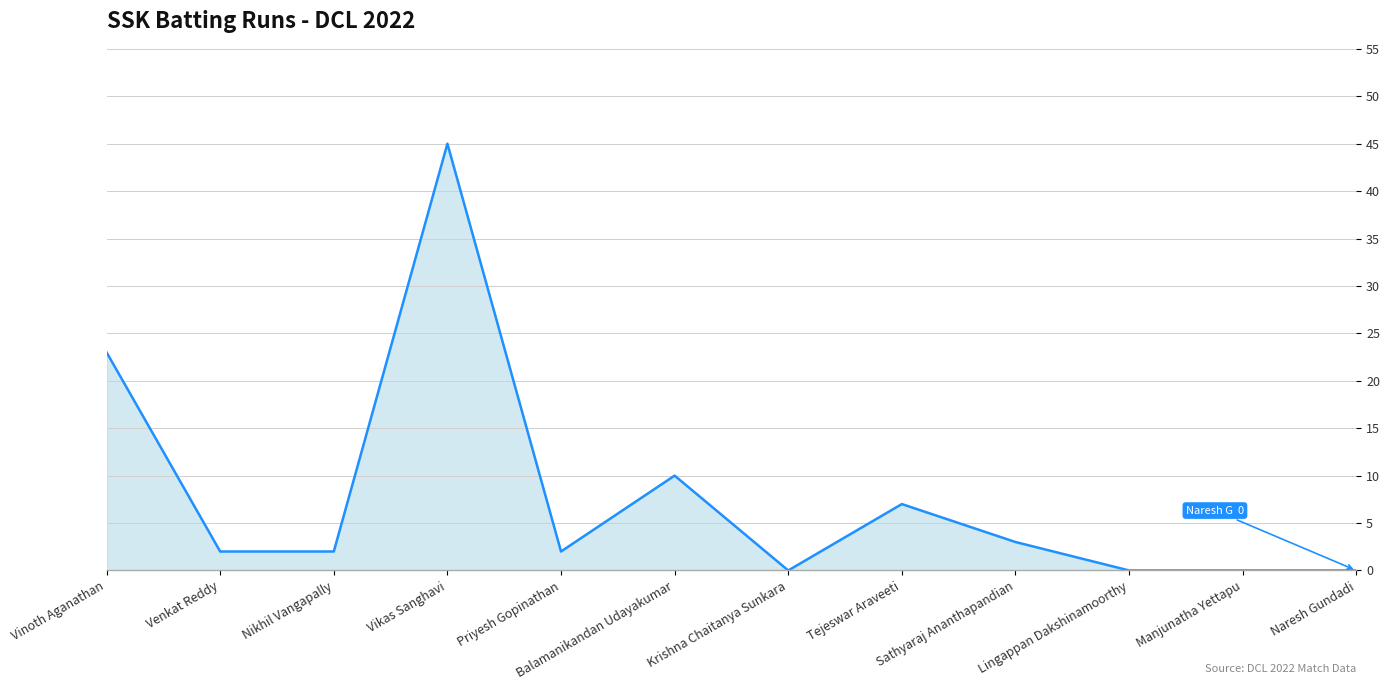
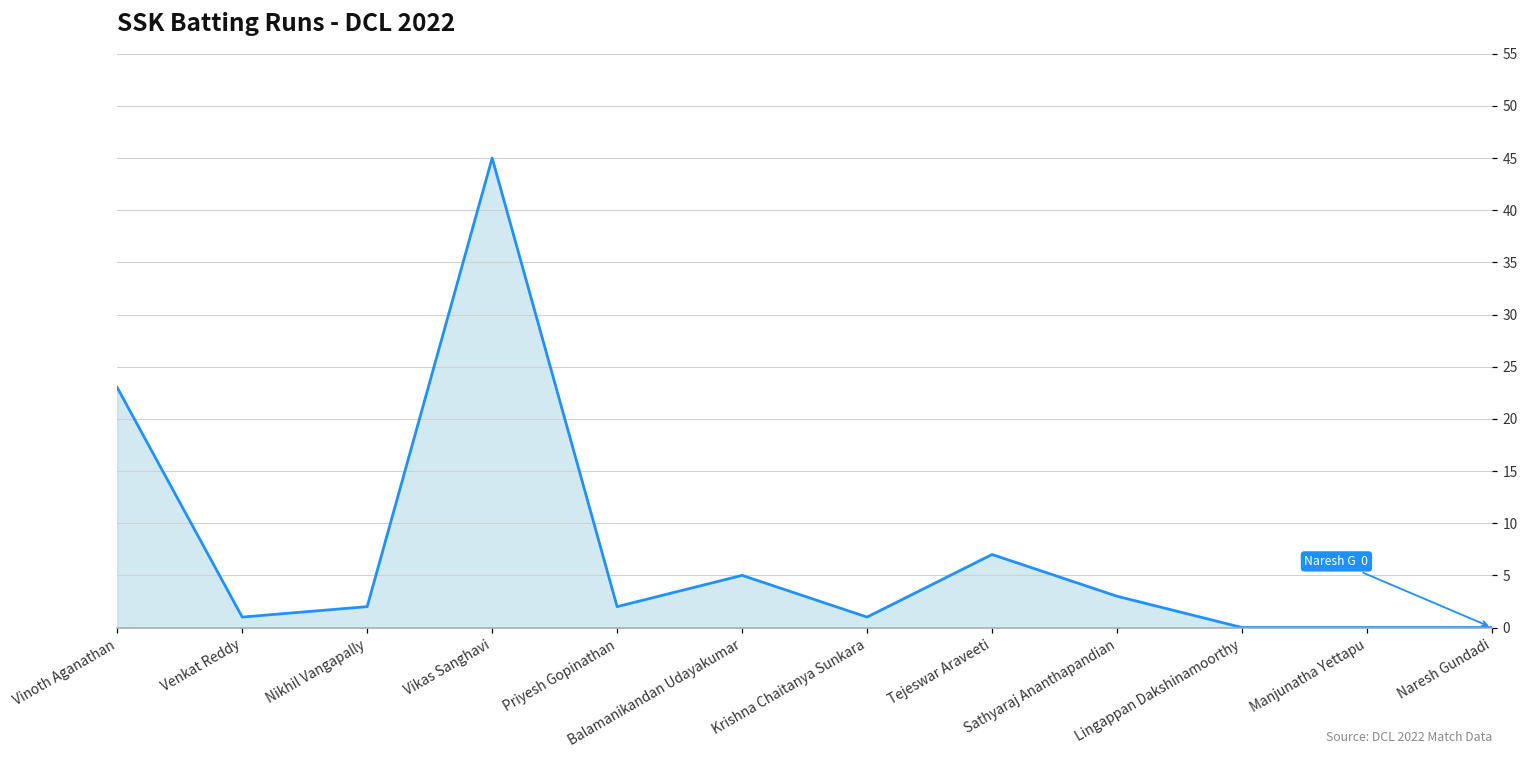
  {
    "Vinoth Aganathan": 23,
-   "Venkat Reddy": 2,
+   "Venkat Reddy": 1,
    "Nikhil Vangapally": 2,
    "Vikas Sanghavi": 45,
    "Priyesh Gopinathan": 2,
-   "Balamanikandan Udayakumar": 10,
-   "Krishna Chaitanya Sunkara": 0,
+   "Balamanikandan Udayakumar": 5,
+   "Krishna Chaitanya Sunkara": 1,
    "Tejeswar Araveeti": 7,
    "Sathyaraj Ananthapandian": 3,
    "Lingappan Dakshinamoorthy": 0,
    "Manjunatha Yettapu": 0,
    "Naresh Gundadi": 0
  }
